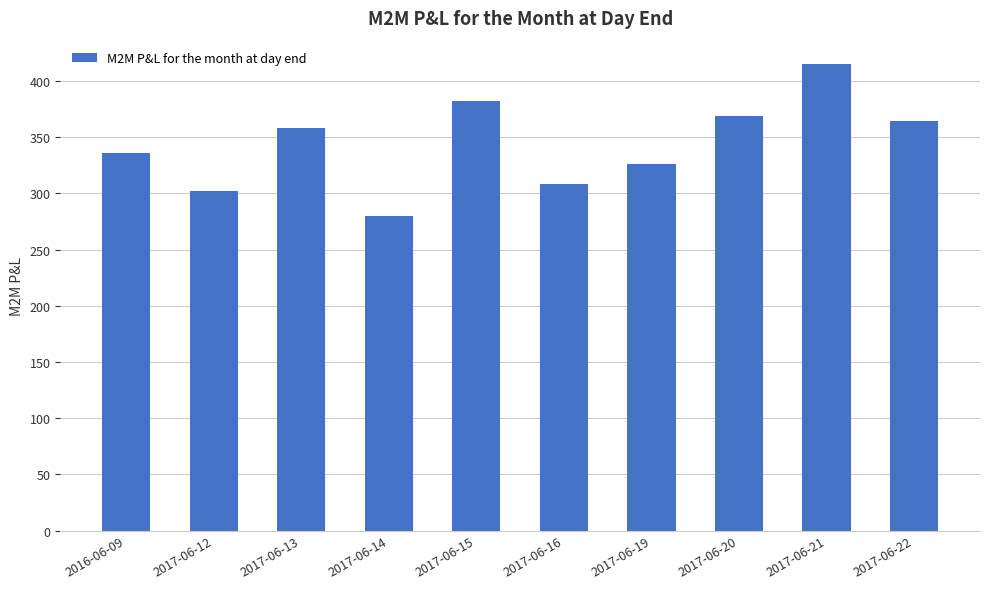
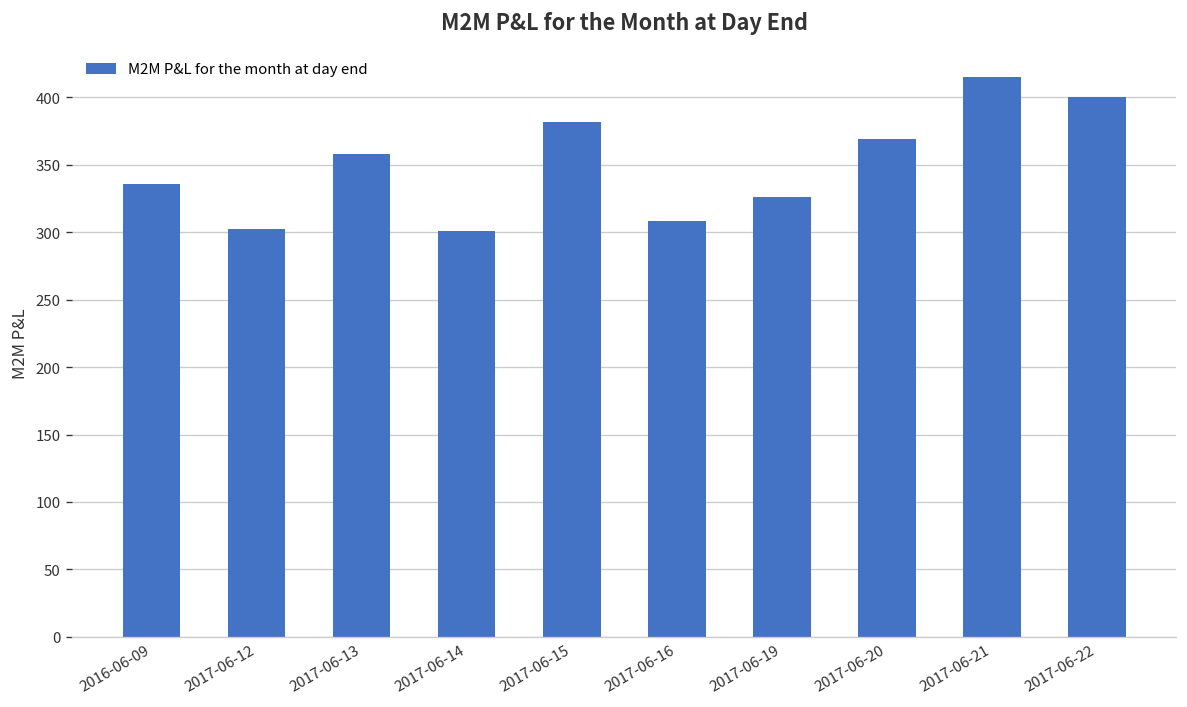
  {
    "2016-06-09": 336,
    "2017-06-12": 302,
    "2017-06-13": 358,
-   "2017-06-14": 280,
+   "2017-06-14": 301,
    "2017-06-15": 382,
    "2017-06-16": 308,
    "2017-06-19": 326,
    "2017-06-20": 369,
    "2017-06-21": 415,
-   "2017-06-22": 364
+   "2017-06-22": 400
  }
